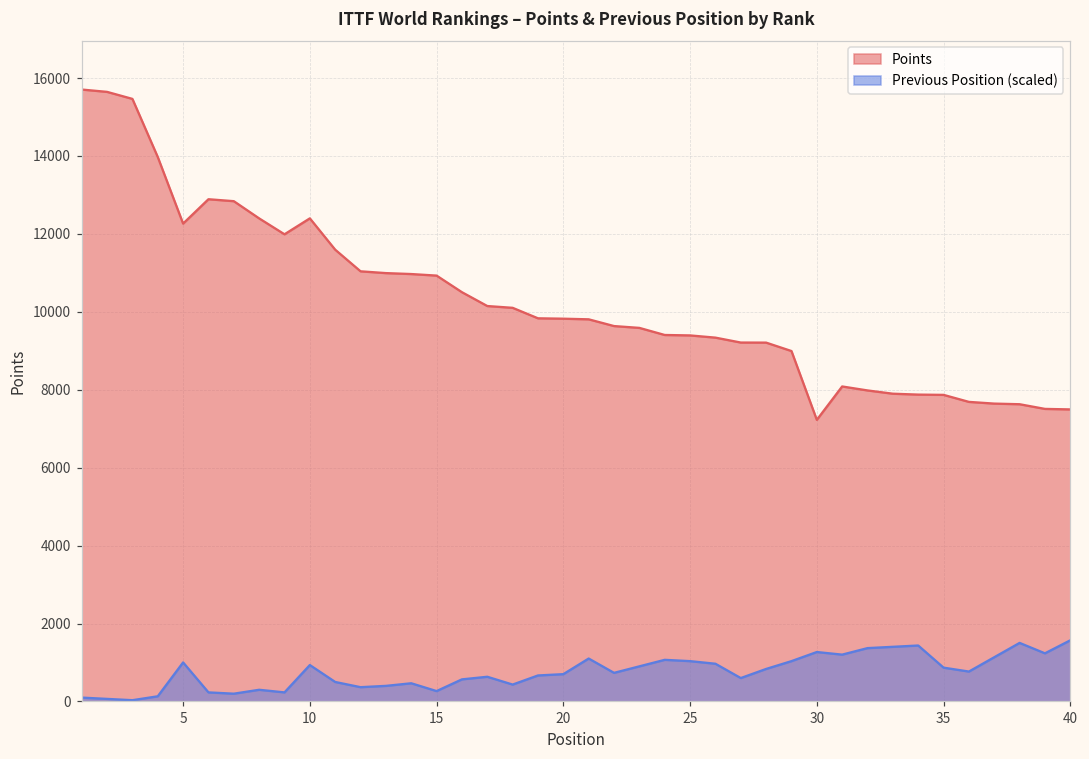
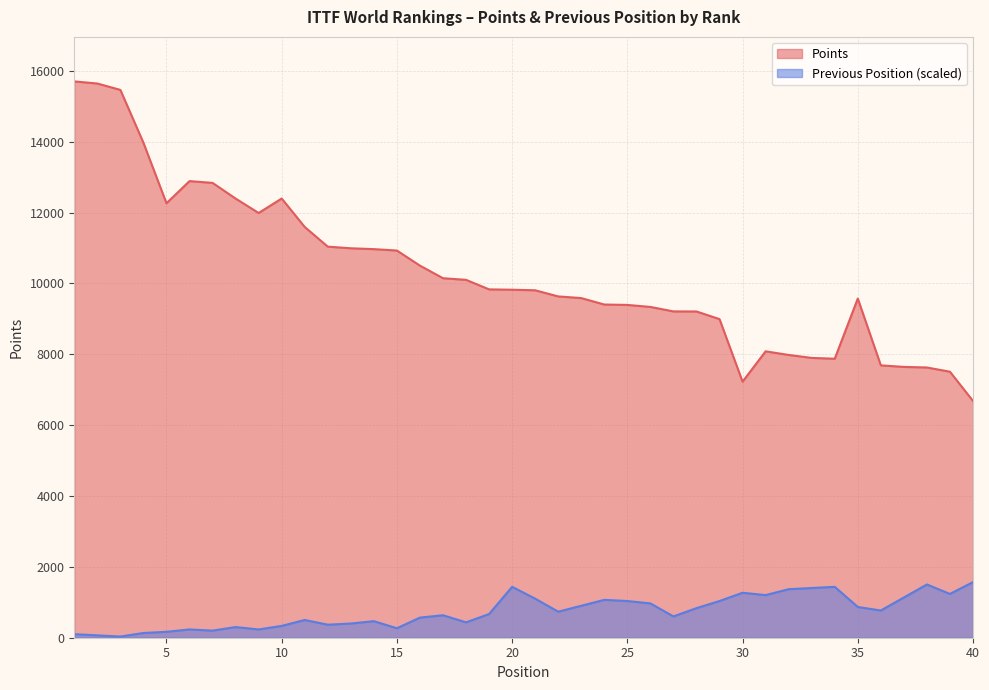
  {
    "Points": {
      "5": 12300,
      "10": 12400,
      "15": 10900,
      "20": 9800,
      "25": 9400,
      "30": 7200,
-     "35": 7900,
-     "40": 7500
+     "35": 9600,
+     "40": 6700
    },
    "Previous Position (scaled)": {
-     "5": 1000,
-     "10": 900,
+     "5": 200,
+     "10": 300,
      "15": 300,
-     "20": 700,
+     "20": 1400,
      "25": 1000,
      "30": 1300,
      "35": 900,
      "40": 1600
    }
  }
